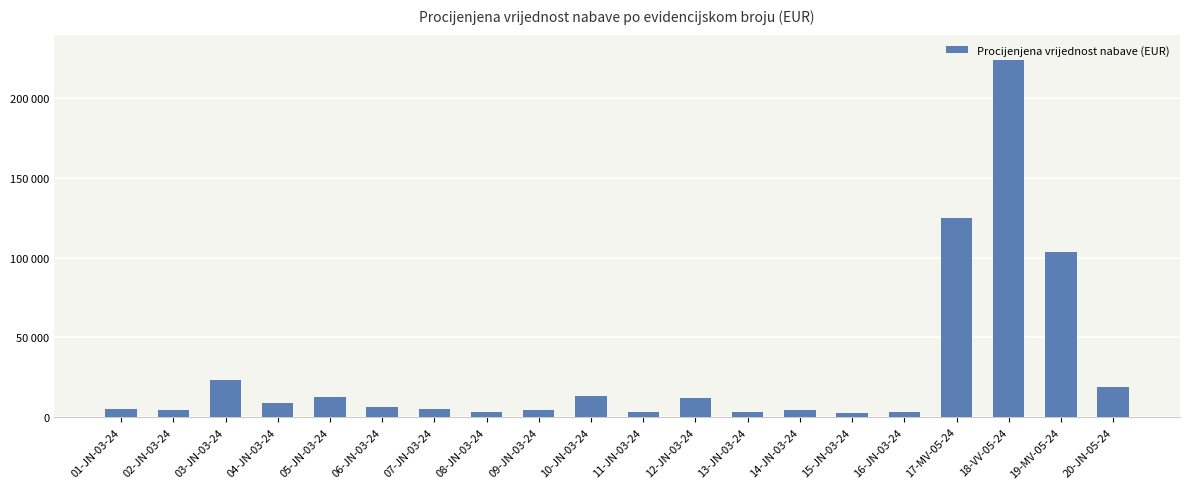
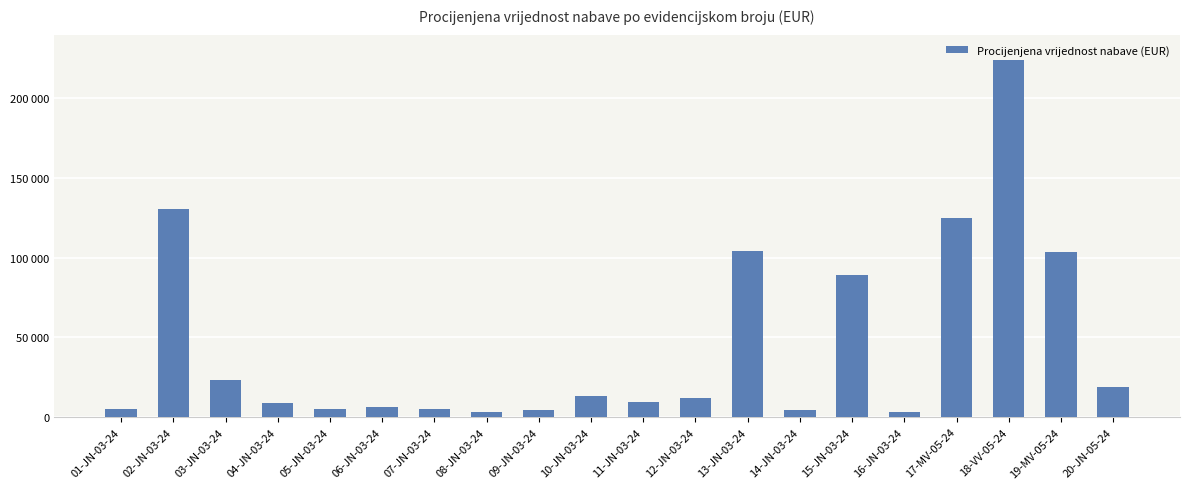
  {
    "01-JN-03-24": 5000,
-   "02-JN-03-24": 4000,
+   "02-JN-03-24": 131000,
    "03-JN-03-24": 23000,
    "04-JN-03-24": 9000,
-   "05-JN-03-24": 12000,
+   "05-JN-03-24": 5000,
    "06-JN-03-24": 6000,
    "07-JN-03-24": 5000,
    "08-JN-03-24": 3000,
    "09-JN-03-24": 4000,
    "10-JN-03-24": 13000,
-   "11-JN-03-24": 3000,
+   "11-JN-03-24": 10000,
    "12-JN-03-24": 12000,
-   "13-JN-03-24": 3000,
+   "13-JN-03-24": 104000,
    "14-JN-03-24": 4000,
-   "15-JN-03-24": 3000,
+   "15-JN-03-24": 89000,
    "16-JN-03-24": 3000,
    "17-MV-05-24": 125000,
    "18-VV-05-24": 224000,
    "19-MV-05-24": 104000,
    "20-JN-05-24": 19000
  }
